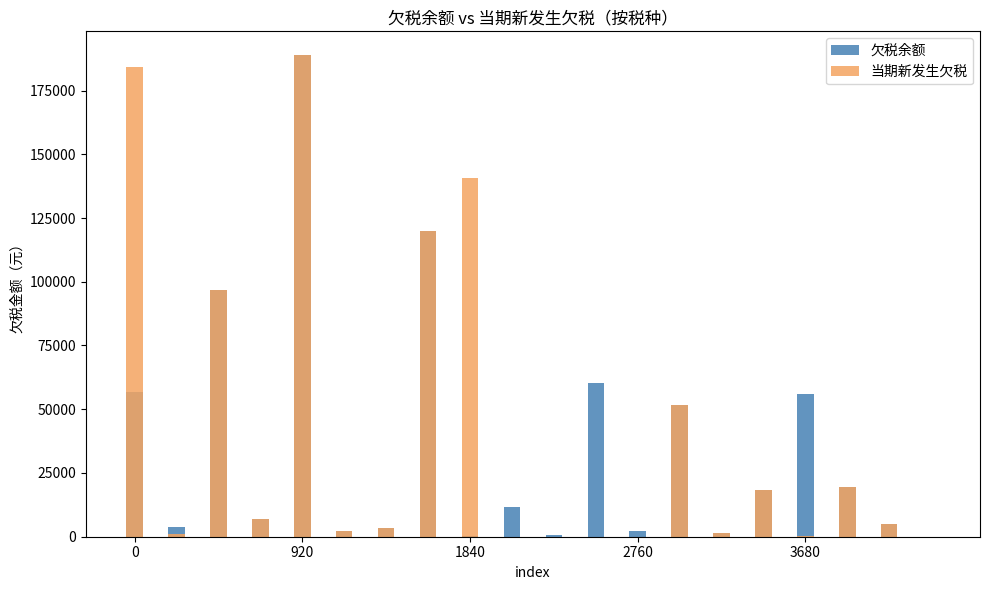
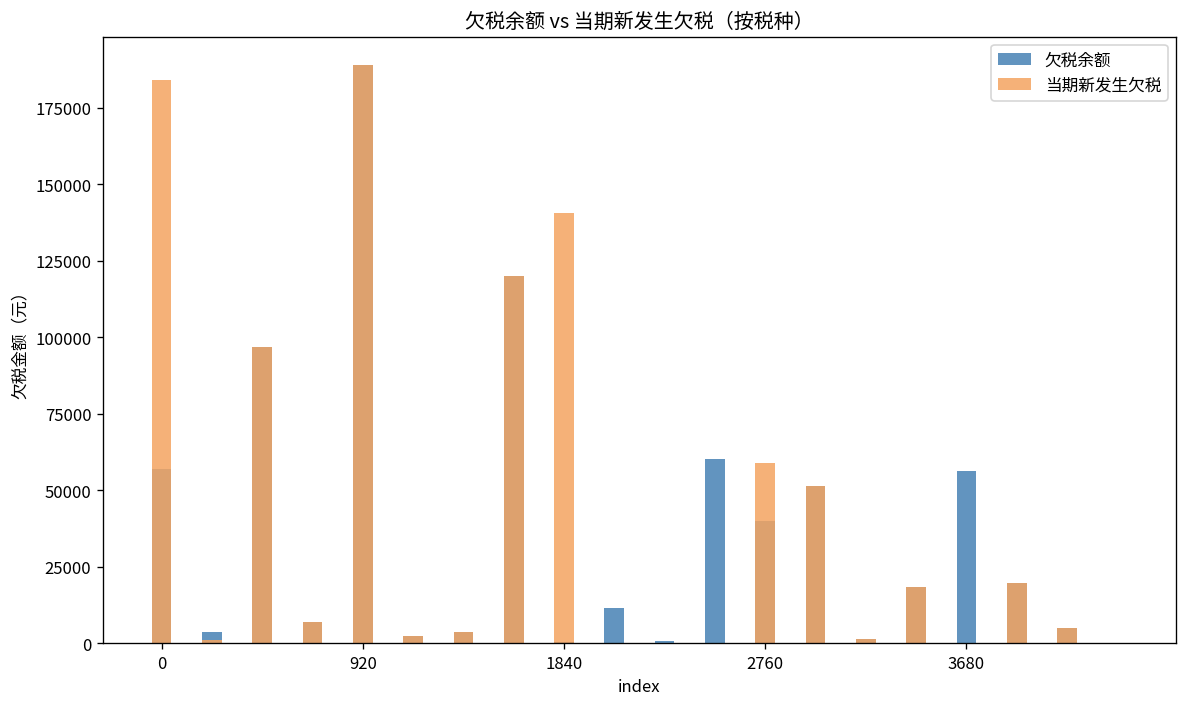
  {
    "欠税余额": {
      "920": 189000,
-     "2760": 2000,
+     "2760": 40000,
      "3680": 56000
    },
    "当期新发生欠税": {
      "0": 184000,
      "920": 189000,
      "1840": 141000,
-     "2760": 0
+     "2760": 59000
    }
  }
